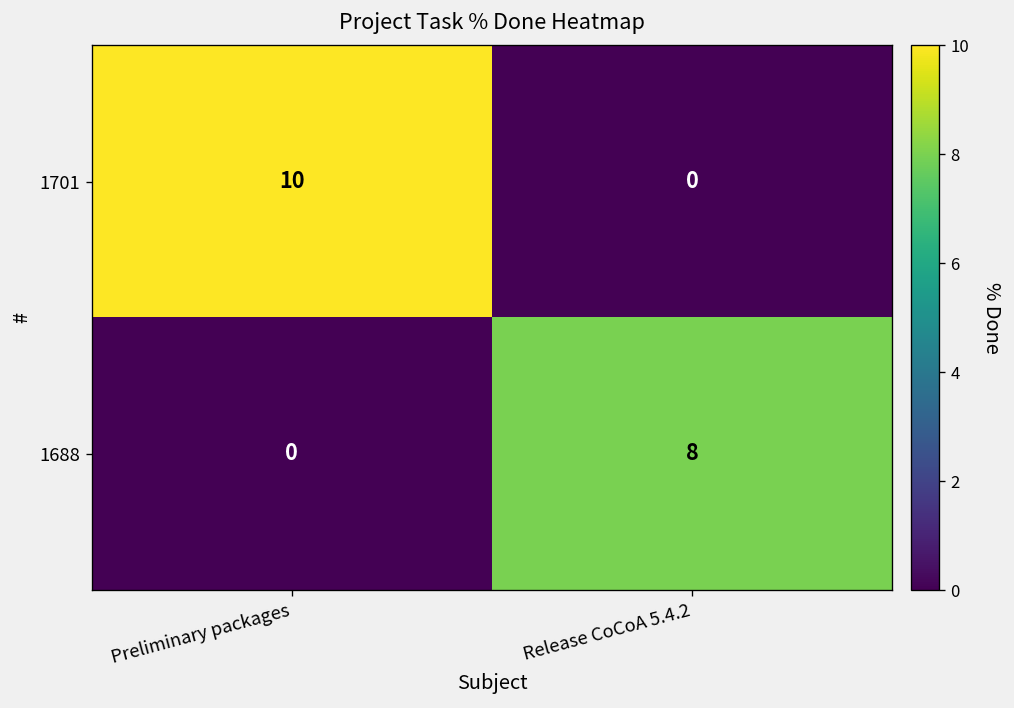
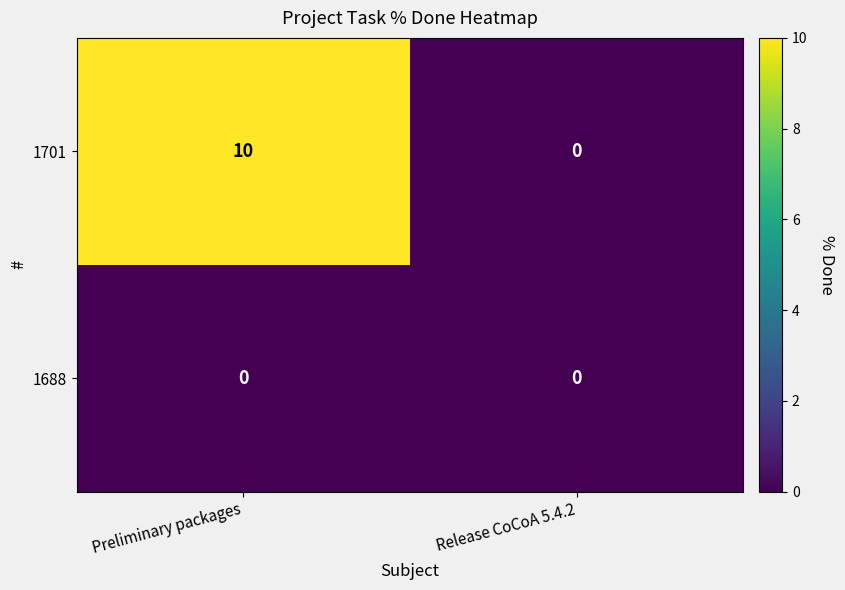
  {
    "1701": {
      "Preliminary packages": 10,
      "Release CoCoA 5.4.2": 0
    },
    "1688": {
      "Preliminary packages": 0,
-     "Release CoCoA 5.4.2": 8
+     "Release CoCoA 5.4.2": 0
    }
  }
